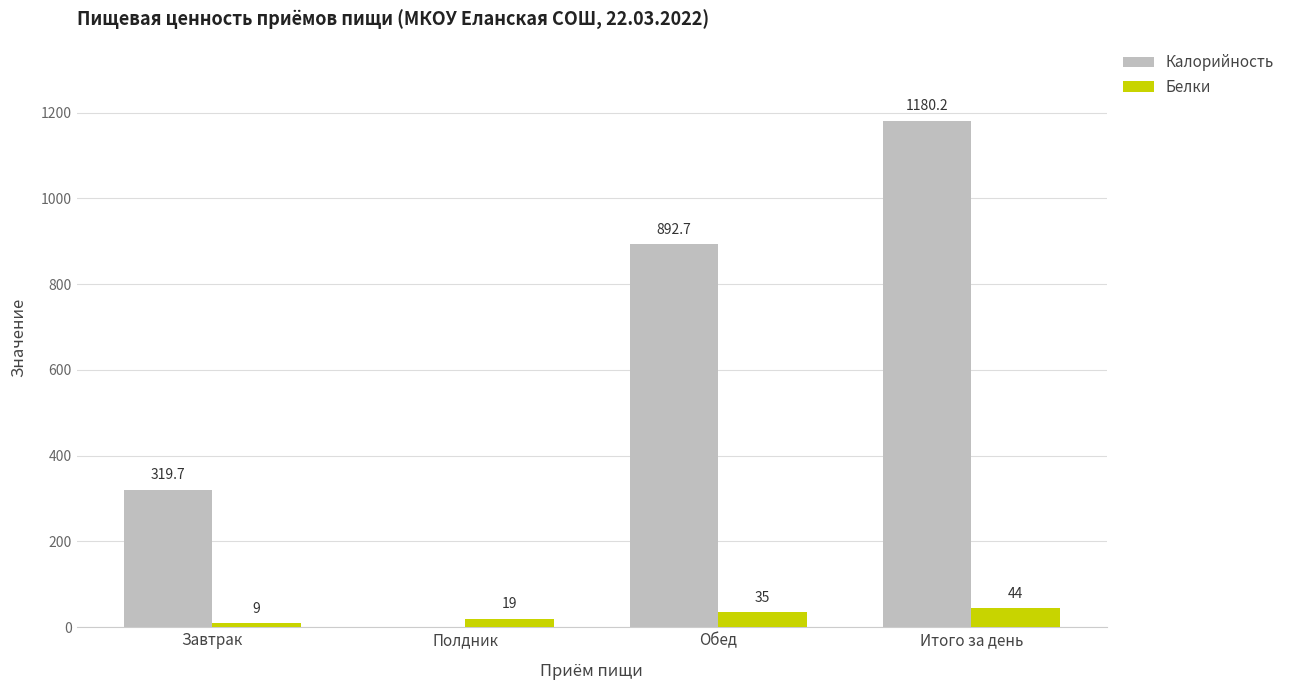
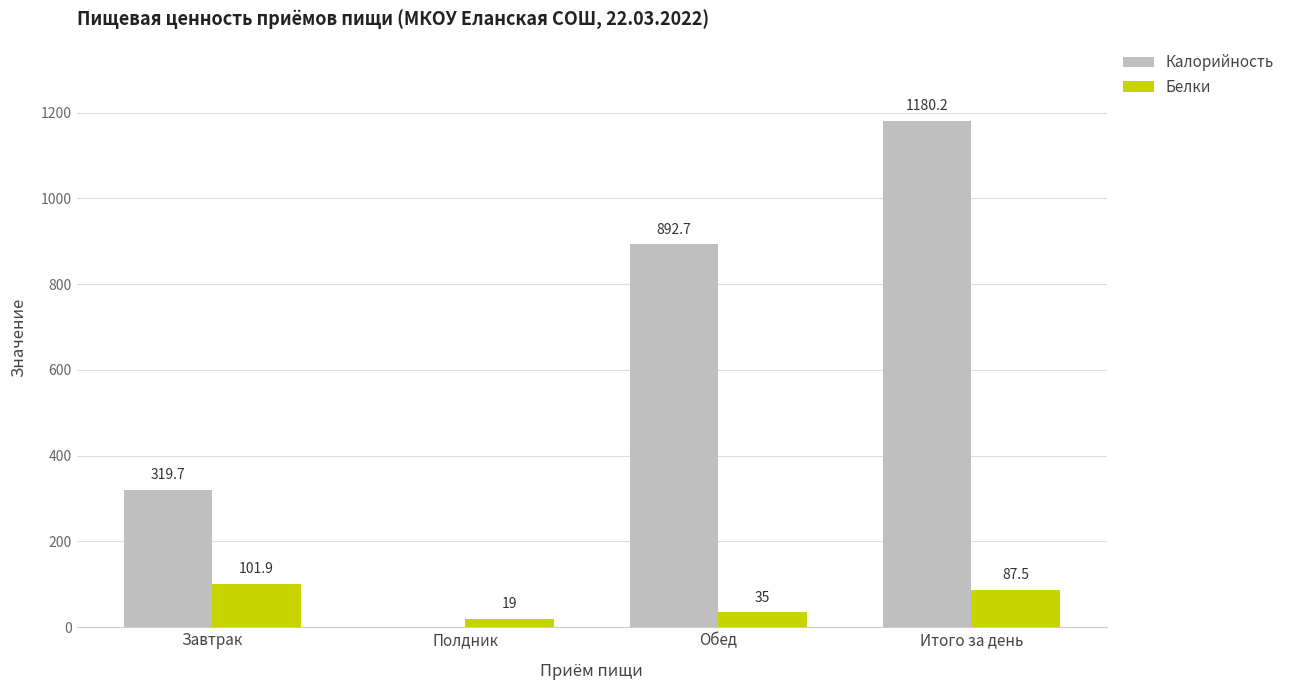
  {
    "Калорийность": {
      "Завтрак": 319.7,
      "Обед": 892.7,
      "Итого за день": 1180.2
    },
    "Белки": {
-     "Завтрак": 9,
+     "Завтрак": 101.9,
      "Полдник": 19,
      "Обед": 35,
-     "Итого за день": 44
+     "Итого за день": 87.5
    }
  }
